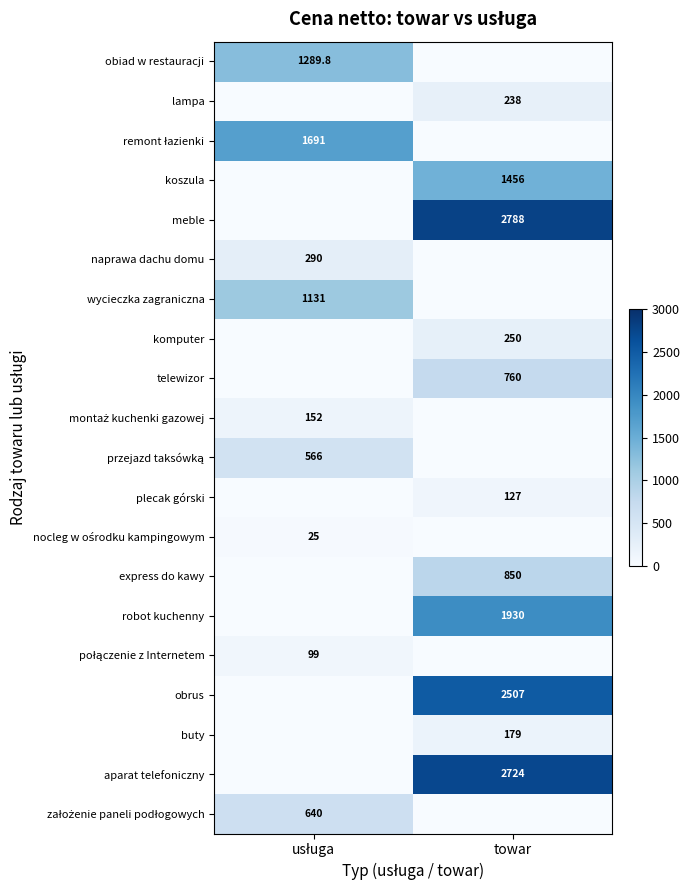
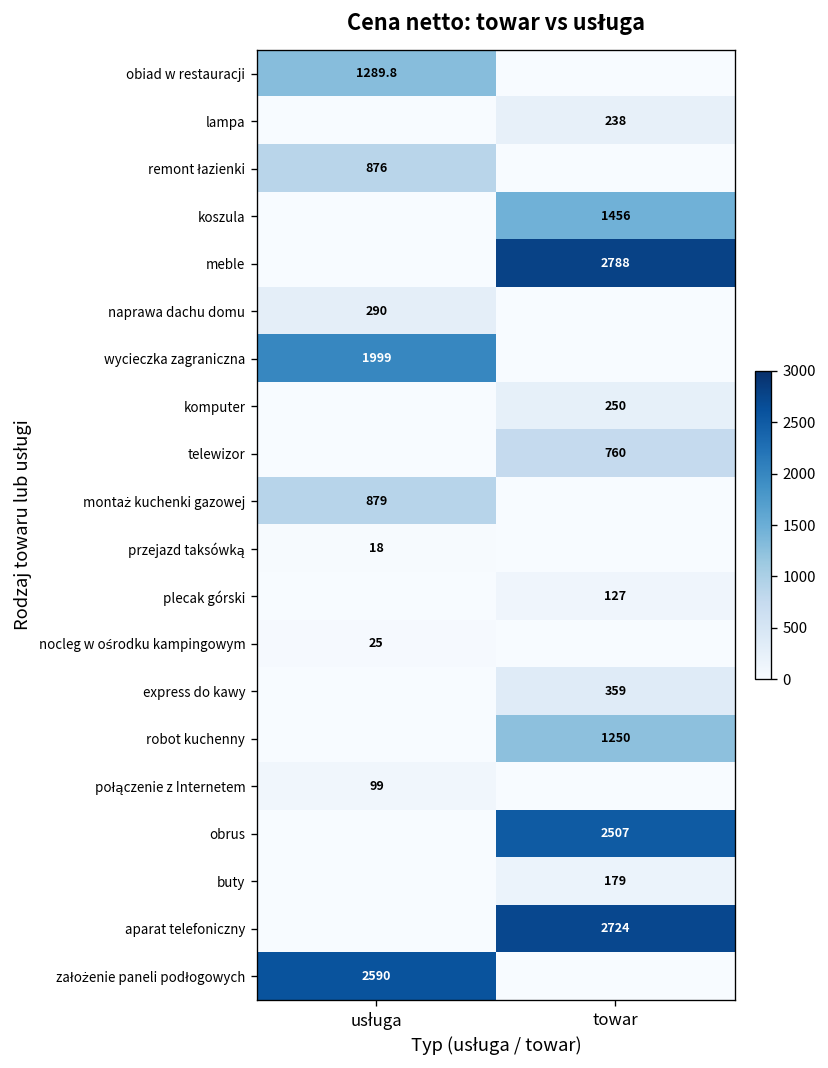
  {
    "obiad w restauracji": {
      "usługa": 1289.8
    },
    "lampa": {
      "towar": 238
    },
    "remont łazienki": {
-     "usługa": 1691
+     "usługa": 876
    },
    "koszula": {
      "towar": 1456
    },
    "meble": {
      "towar": 2788
    },
    "naprawa dachu domu": {
      "usługa": 290
    },
    "wycieczka zagraniczna": {
-     "usługa": 1131
+     "usługa": 1999
    },
    "komputer": {
      "towar": 250
    },
    "telewizor": {
      "towar": 760
    },
    "montaż kuchenki gazowej": {
-     "usługa": 152
+     "usługa": 879
    },
    "przejazd taksówką": {
-     "usługa": 566
+     "usługa": 18
    },
    "plecak górski": {
      "towar": 127
    },
    "nocleg w ośrodku kampingowym": {
      "usługa": 25
    },
    "express do kawy": {
-     "towar": 850
+     "towar": 359
    },
    "robot kuchenny": {
-     "towar": 1930
+     "towar": 1250
    },
    "połączenie z Internetem": {
      "usługa": 99
    },
    "obrus": {
      "towar": 2507
    },
    "buty": {
      "towar": 179
    },
    "aparat telefoniczny": {
      "towar": 2724
    },
    "założenie paneli podłogowych": {
-     "usługa": 640
+     "usługa": 2590
    }
  }
